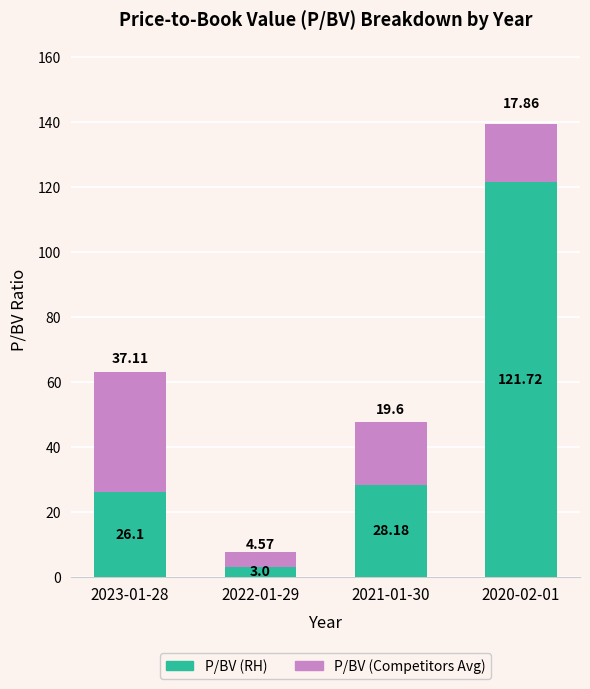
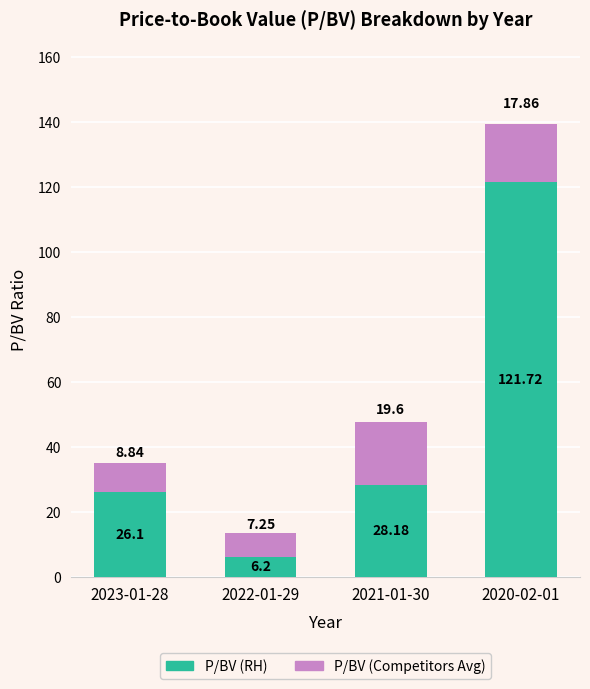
  {
    "P/BV (RH)": {
      "2023-01-28": 26.1,
-     "2022-01-29": 3.0,
+     "2022-01-29": 6.2,
      "2021-01-30": 28.18,
      "2020-02-01": 121.72
    },
    "P/BV (Competitors Avg)": {
-     "2023-01-28": 37.11,
-     "2022-01-29": 4.57,
+     "2023-01-28": 8.84,
+     "2022-01-29": 7.25,
      "2021-01-30": 19.6,
      "2020-02-01": 17.86
    }
  }
